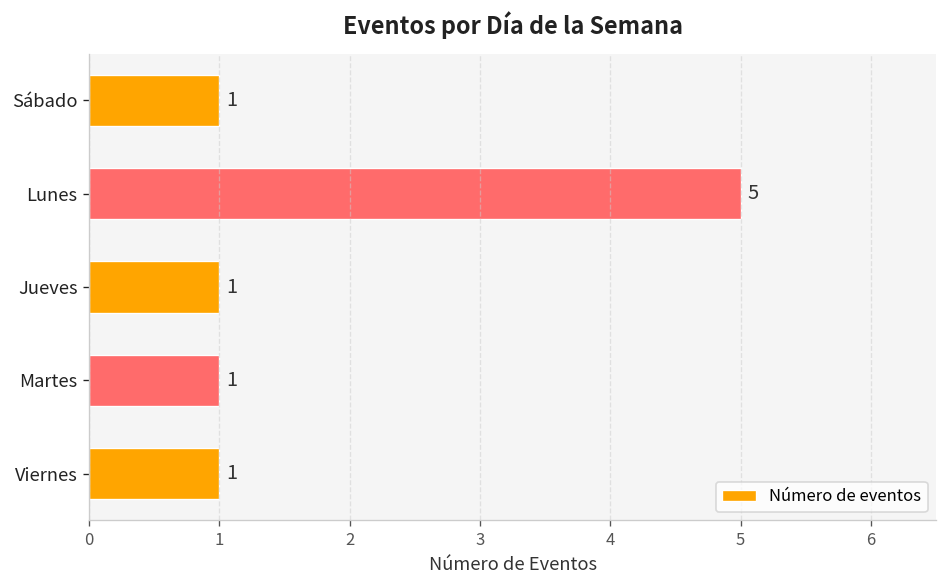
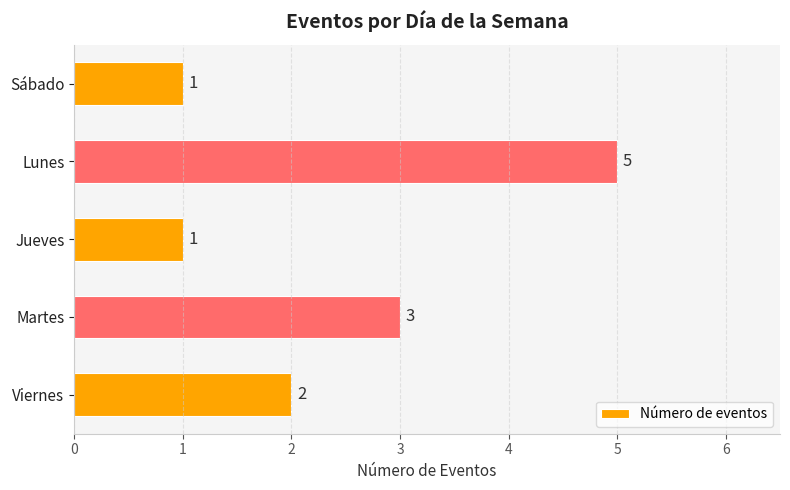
  {
    "Sábado": 1,
    "Lunes": 5,
    "Jueves": 1,
-   "Martes": 1,
-   "Viernes": 1
+   "Martes": 3,
+   "Viernes": 2
  }
